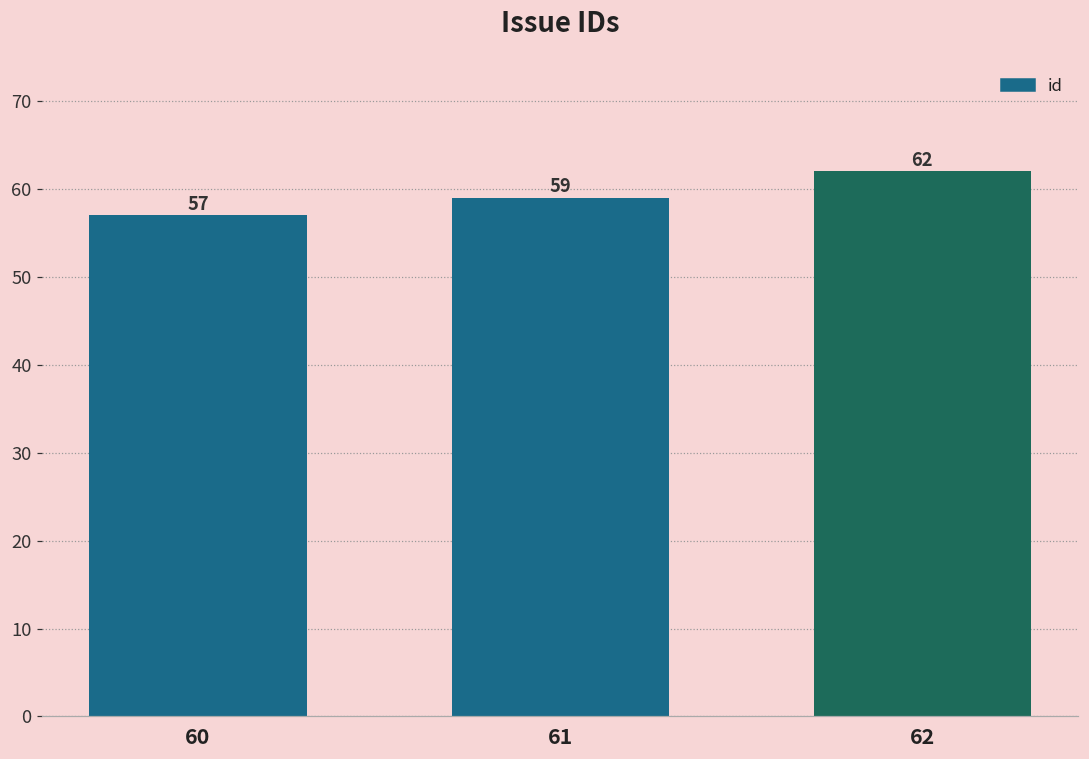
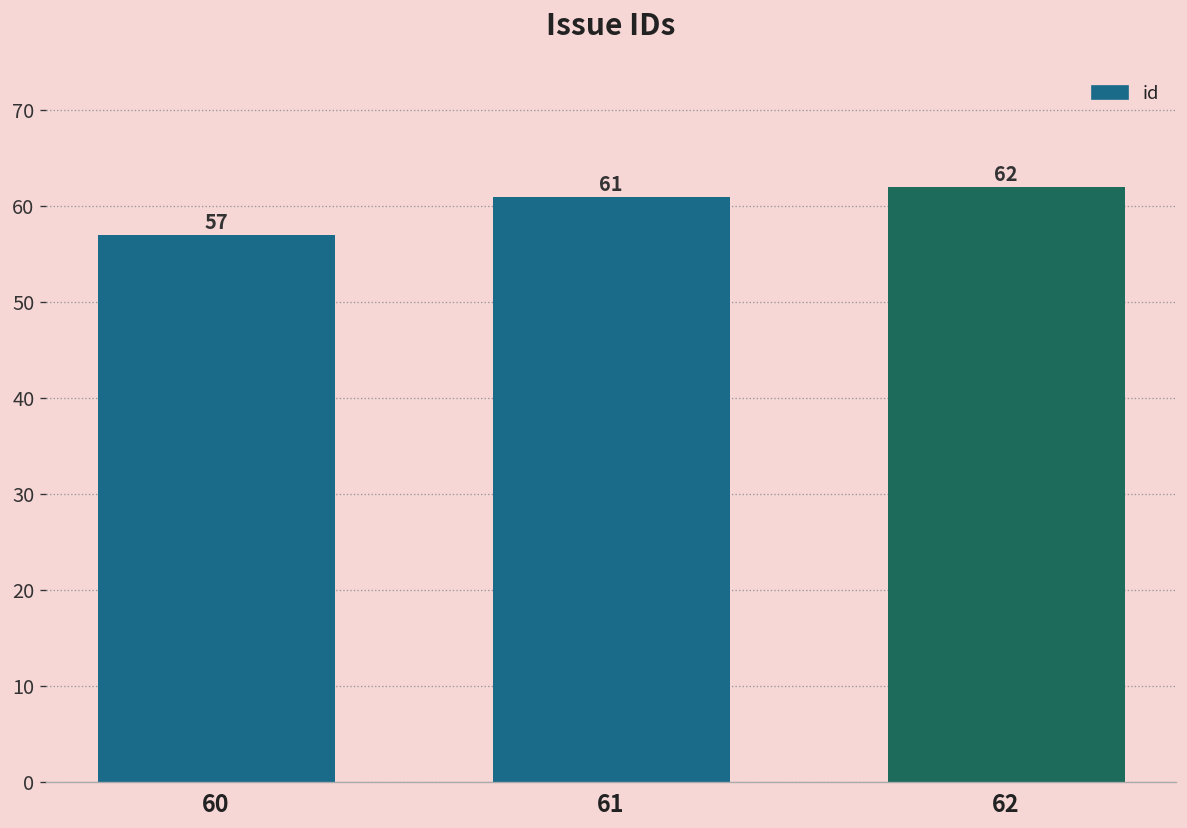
  {
    "60": 57,
-   "61": 59,
+   "61": 61,
    "62": 62
  }
